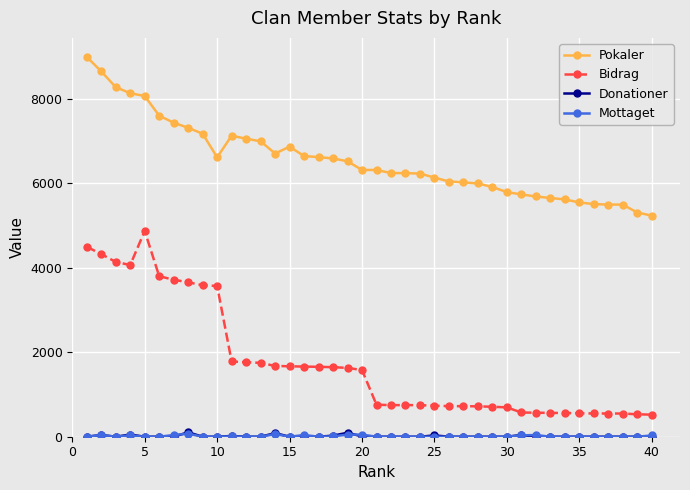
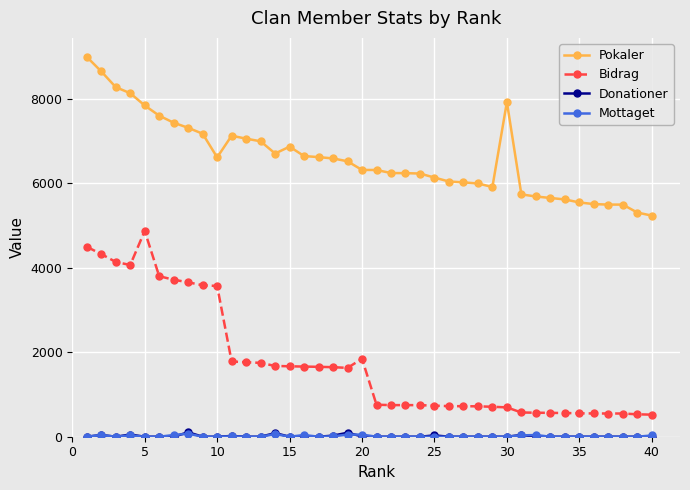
  {
    "Pokaler": {
-     "5": 8100,
+     "5": 7800,
      "10": 6600,
      "15": 6900,
      "20": 6300,
      "25": 6100,
-     "30": 5800,
+     "30": 7900,
      "35": 5600,
      "40": 5200
    },
    "Bidrag": {
      "5": 4900,
      "10": 3600,
      "15": 1700,
-     "20": 1600,
+     "20": 1800,
      "25": 700,
      "30": 700,
      "35": 600,
      "40": 500
    }
  }
